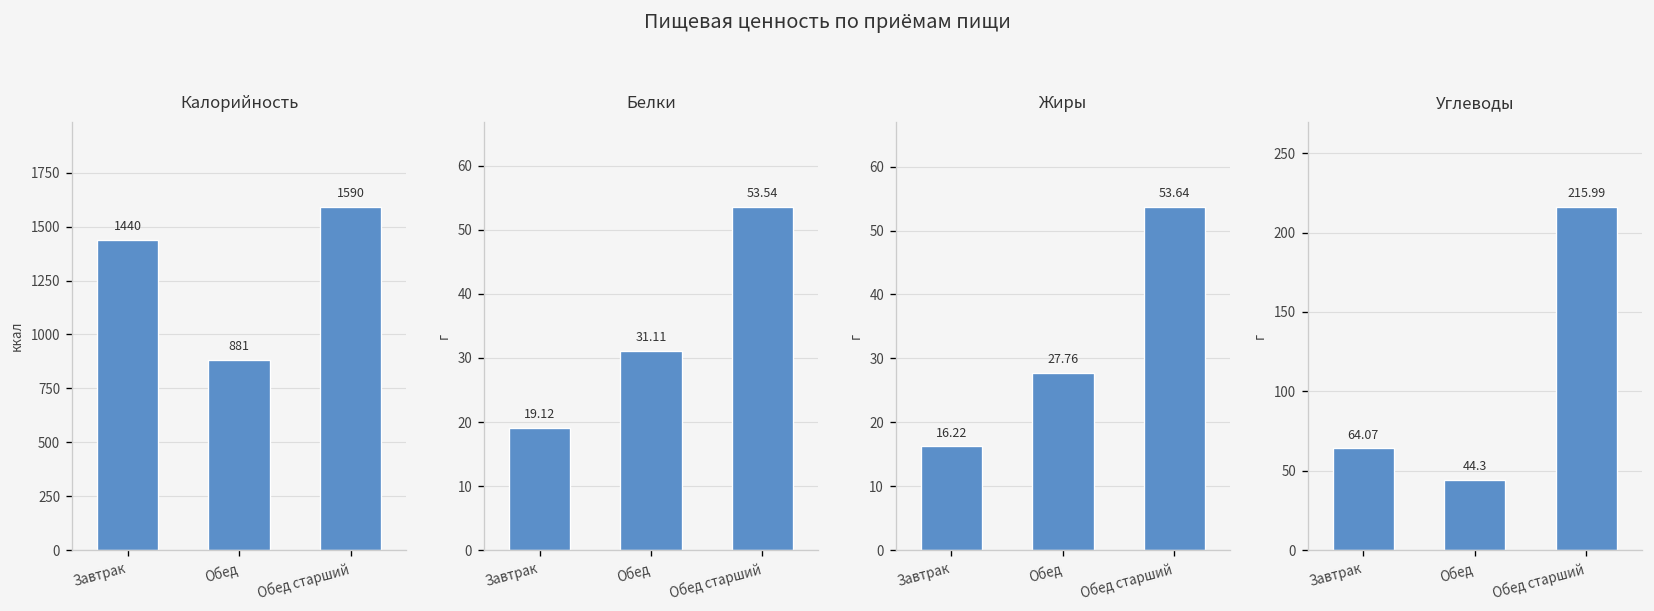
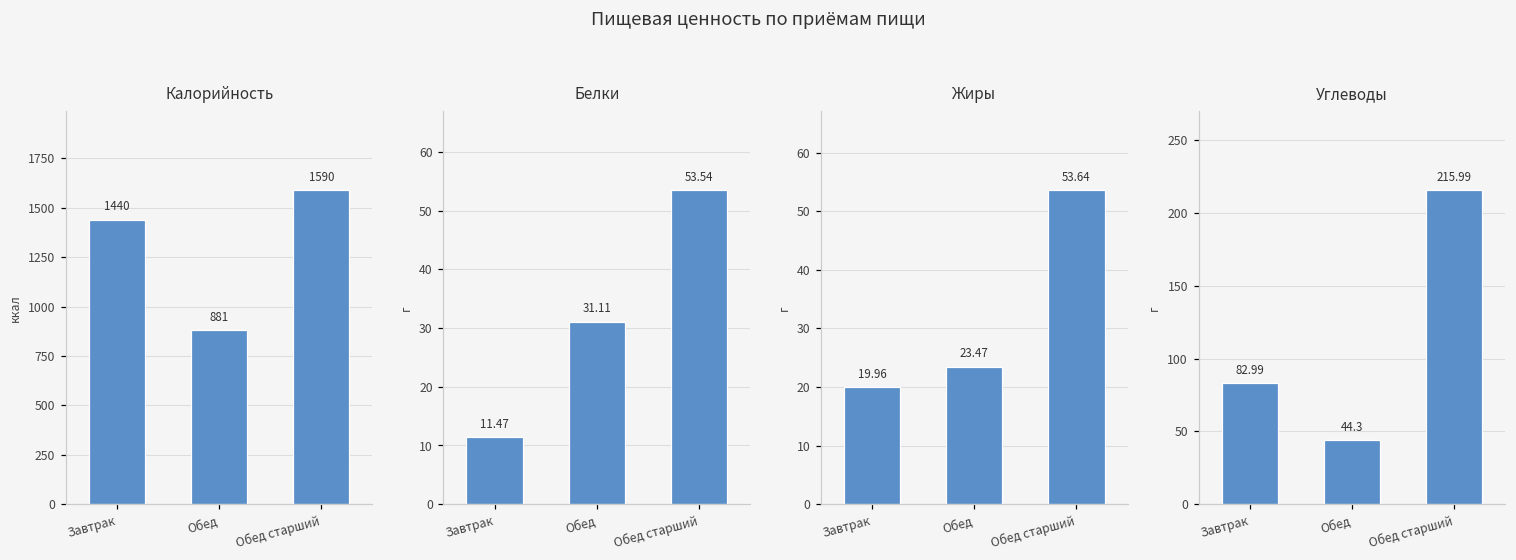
  {
    "Калорийность": {
      "Завтрак": 1440,
      "Обед": 881,
      "Обед старший": 1590
    },
    "Белки": {
-     "Завтрак": 19.12,
+     "Завтрак": 11.47,
      "Обед": 31.11,
      "Обед старший": 53.54
    },
    "Жиры": {
-     "Завтрак": 16.22,
-     "Обед": 27.76,
+     "Завтрак": 19.96,
+     "Обед": 23.47,
      "Обед старший": 53.64
    },
    "Углеводы": {
-     "Завтрак": 64.07,
+     "Завтрак": 82.99,
      "Обед": 44.3,
      "Обед старший": 215.99
    }
  }
